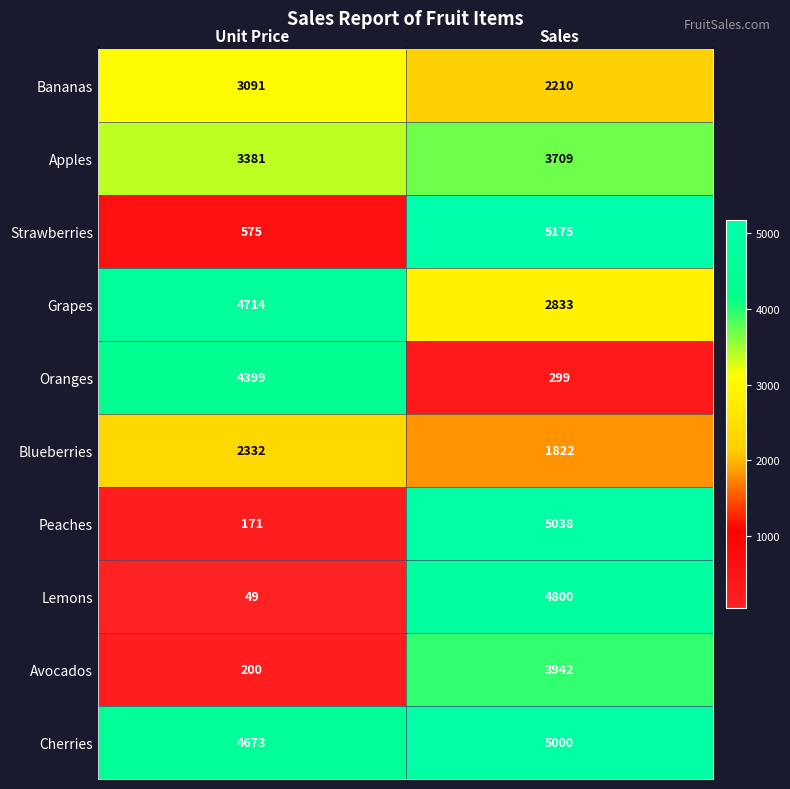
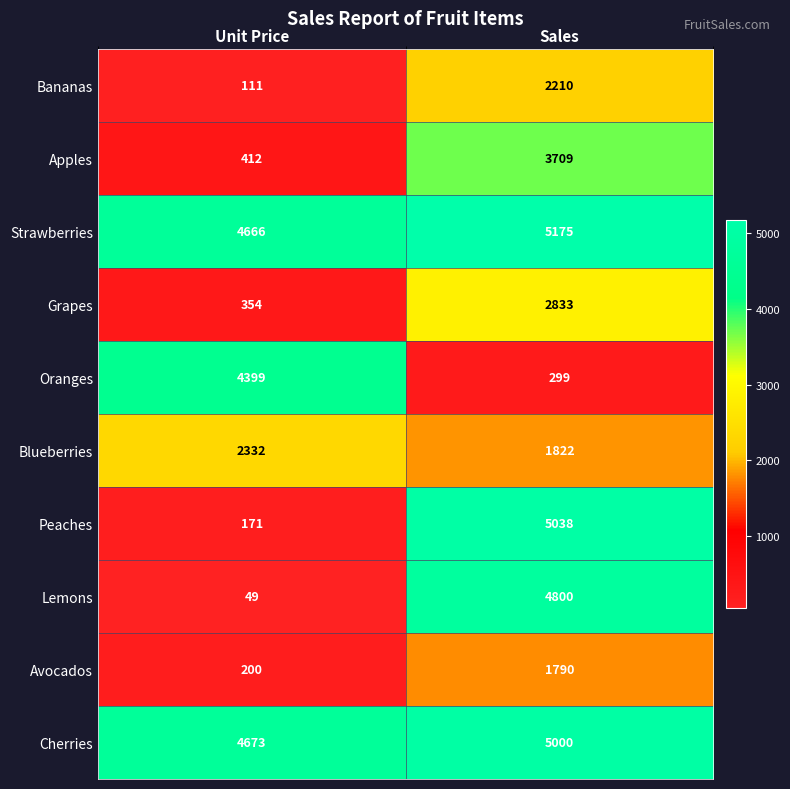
  {
    "Bananas": {
-     "Unit Price": 3091,
+     "Unit Price": 111,
      "Sales": 2210
    },
    "Apples": {
-     "Unit Price": 3381,
+     "Unit Price": 412,
      "Sales": 3709
    },
    "Strawberries": {
-     "Unit Price": 575,
+     "Unit Price": 4666,
      "Sales": 5175
    },
    "Grapes": {
-     "Unit Price": 4714,
+     "Unit Price": 354,
      "Sales": 2833
    },
    "Oranges": {
      "Unit Price": 4399,
      "Sales": 299
    },
    "Blueberries": {
      "Unit Price": 2332,
      "Sales": 1822
    },
    "Peaches": {
      "Unit Price": 171,
      "Sales": 5038
    },
    "Lemons": {
      "Unit Price": 49,
      "Sales": 4800
    },
    "Avocados": {
      "Unit Price": 200,
-     "Sales": 3942
+     "Sales": 1790
    },
    "Cherries": {
      "Unit Price": 4673,
      "Sales": 5000
    }
  }
